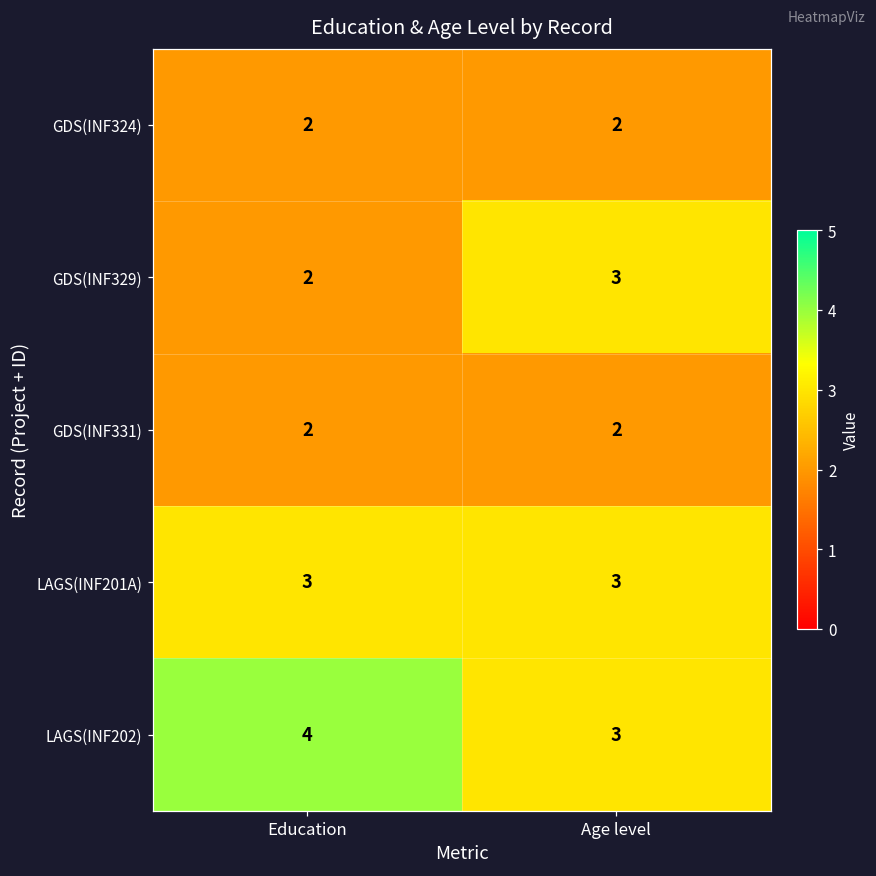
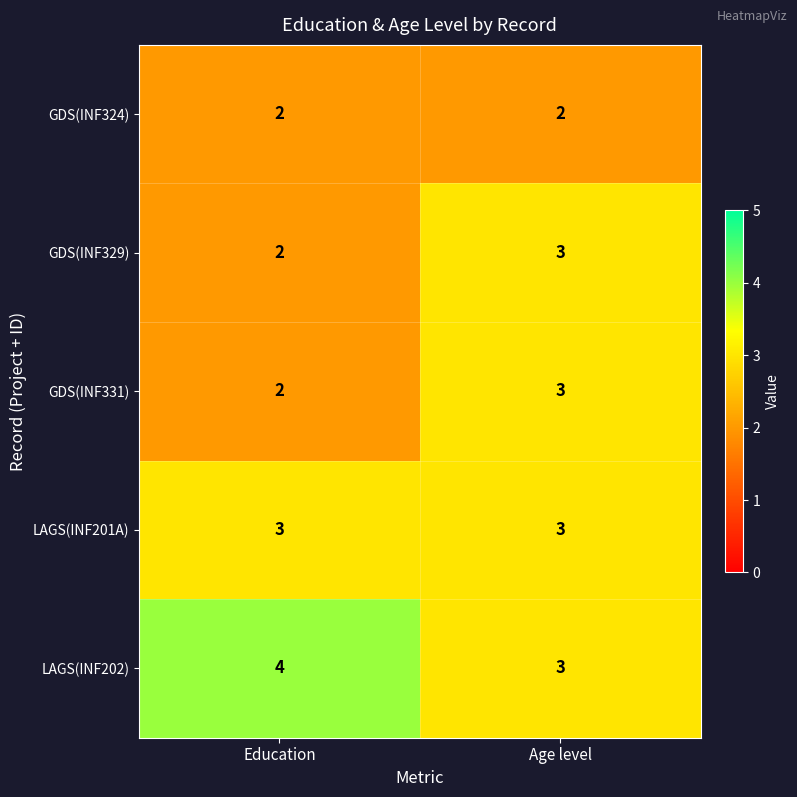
  {
    "GDS(INF324)": {
      "Education": 2,
      "Age level": 2
    },
    "GDS(INF329)": {
      "Education": 2,
      "Age level": 3
    },
    "GDS(INF331)": {
      "Education": 2,
-     "Age level": 2
+     "Age level": 3
    },
    "LAGS(INF201A)": {
      "Education": 3,
      "Age level": 3
    },
    "LAGS(INF202)": {
      "Education": 4,
      "Age level": 3
    }
  }
